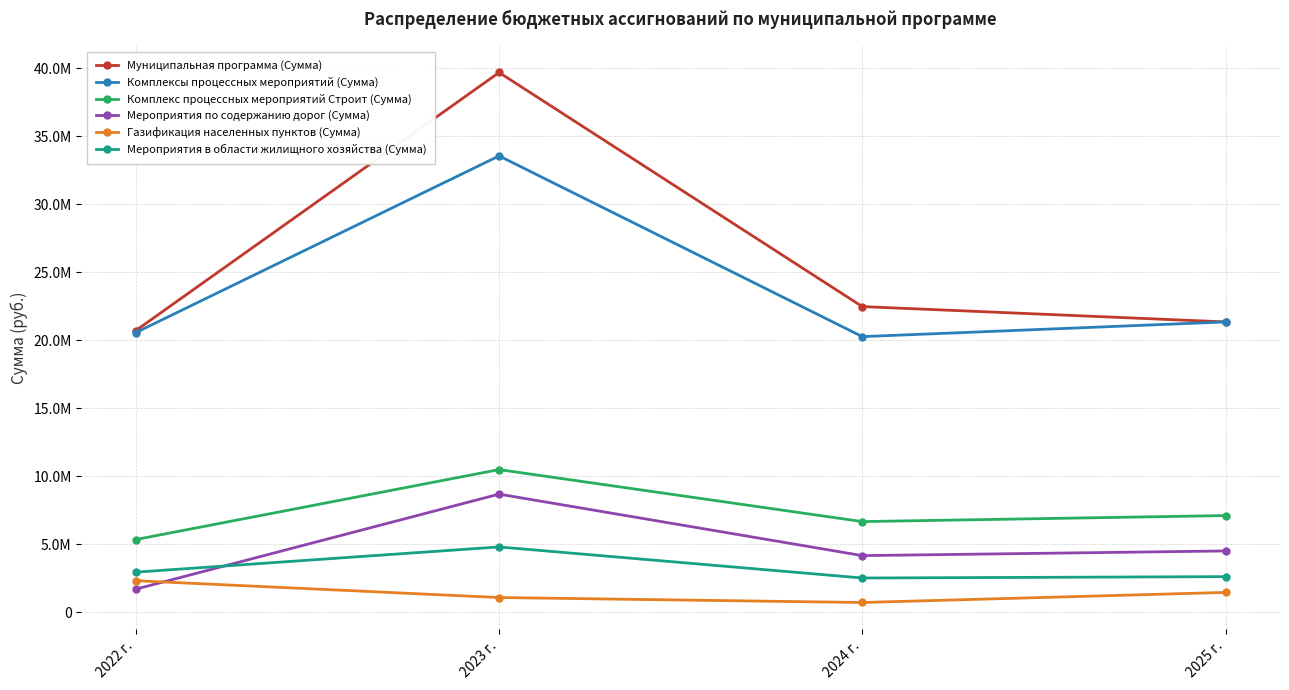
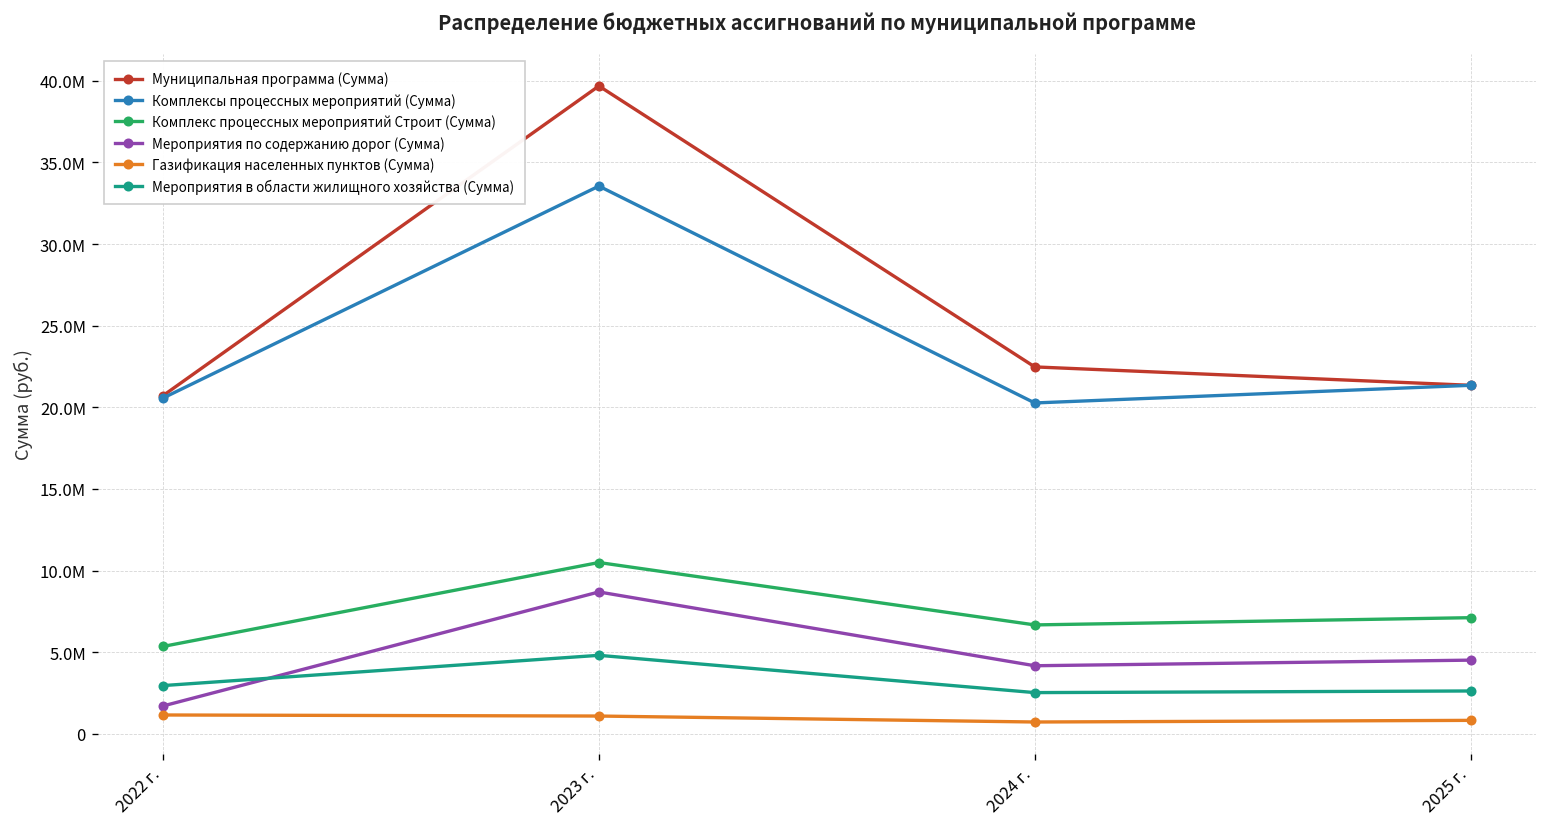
  {
    "Муниципальная программа (Сумма)": {
      "2023 г.": 39700000,
      "2024 г.": 22500000
    },
    "Комплексы процессных мероприятий (Сумма)": {
      "2023 г.": 33500000,
      "2024 г.": 20300000
    },
    "Мероприятия по содержанию дорог (Сумма)": {
      "2022 г.": 1700000,
      "2023 г.": 8700000,
      "2024 г.": 4200000,
      "2025 г.": 4500000
    },
    "Газификация населенных пунктов (Сумма)": {
-     "2022 г.": 2300000,
+     "2022 г.": 1200000,
      "2023 г.": 1100000,
      "2024 г.": 700000,
-     "2025 г.": 1500000
+     "2025 г.": 800000
    }
  }
